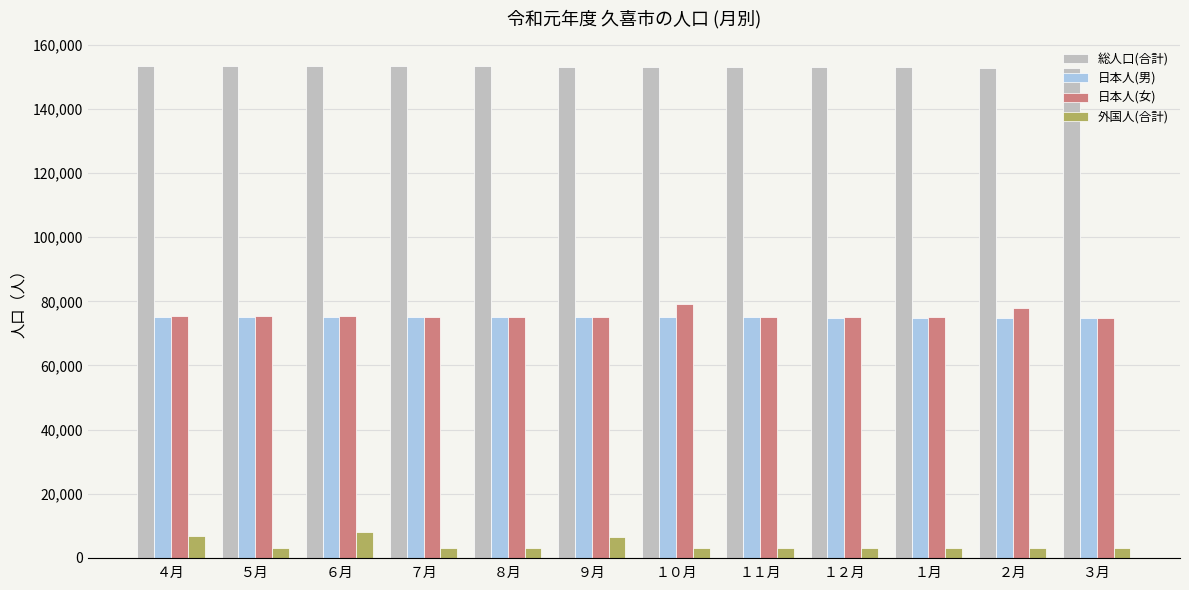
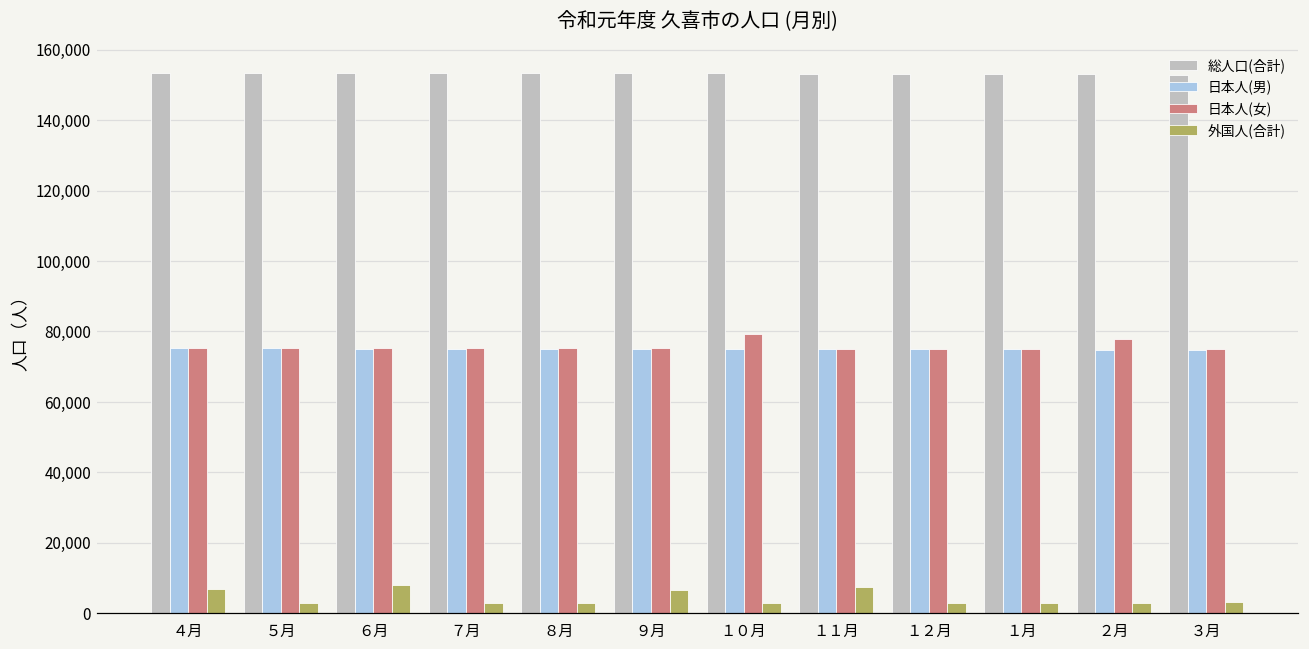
  {
    "日本人(女)": {
      "４月": "75,000",
      "５月": "75,000",
      "６月": "75,000",
      "７月": "75,000",
      "８月": "75,000",
      "９月": "75,000",
      "１０月": "79,000",
      "１１月": "75,000",
      "１２月": "75,000",
      "１月": "75,000",
      "２月": "78,000",
      "３月": "75,000"
    },
    "外国人(合計)": {
      "４月": "7,000",
      "５月": "3,000",
      "６月": "8,000",
      "７月": "3,000",
      "８月": "3,000",
      "９月": "7,000",
      "１０月": "3,000",
-     "１１月": "3,000",
+     "１１月": "8,000",
      "１２月": "3,000",
      "１月": "3,000",
      "２月": "3,000",
      "３月": "3,000"
    }
  }
